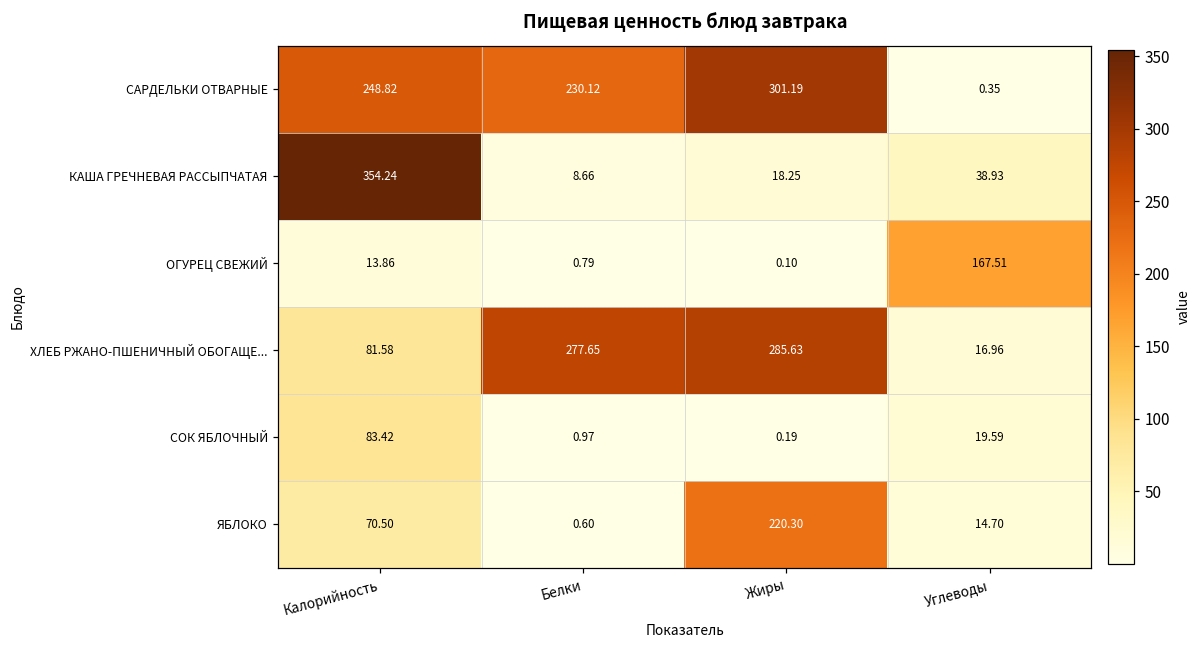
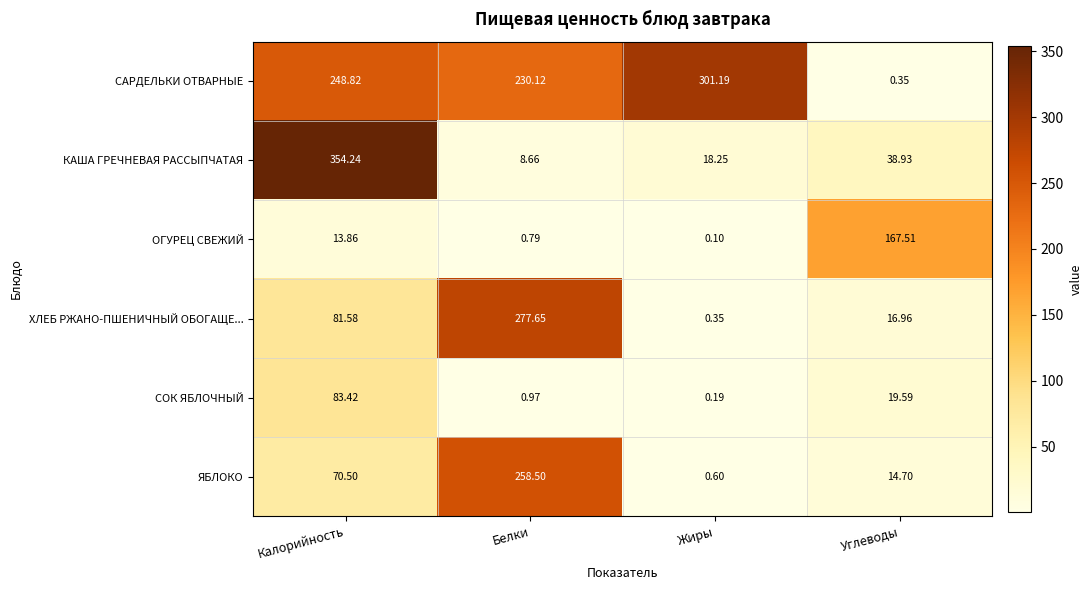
  {
    "САРДЕЛЬКИ ОТВАРНЫЕ": {
      "Калорийность": 248.82,
      "Белки": 230.12,
      "Жиры": 301.19,
      "Углеводы": 0.35
    },
    "КАША ГРЕЧНЕВАЯ РАССЫПЧАТАЯ": {
      "Калорийность": 354.24,
      "Белки": 8.66,
      "Жиры": 18.25,
      "Углеводы": 38.93
    },
    "ОГУРЕЦ СВЕЖИЙ": {
      "Калорийность": 13.86,
      "Белки": 0.79,
      "Жиры": 0.10,
      "Углеводы": 167.51
    },
    "ХЛЕБ РЖАНО-ПШЕНИЧНЫЙ ОБОГАЩЕ...": {
      "Калорийность": 81.58,
      "Белки": 277.65,
-     "Жиры": 285.63,
+     "Жиры": 0.35,
      "Углеводы": 16.96
    },
    "СОК ЯБЛОЧНЫЙ": {
      "Калорийность": 83.42,
      "Белки": 0.97,
      "Жиры": 0.19,
      "Углеводы": 19.59
    },
    "ЯБЛОКО": {
      "Калорийность": 70.50,
-     "Белки": 0.60,
-     "Жиры": 220.30,
+     "Белки": 258.50,
+     "Жиры": 0.60,
      "Углеводы": 14.70
    }
  }
